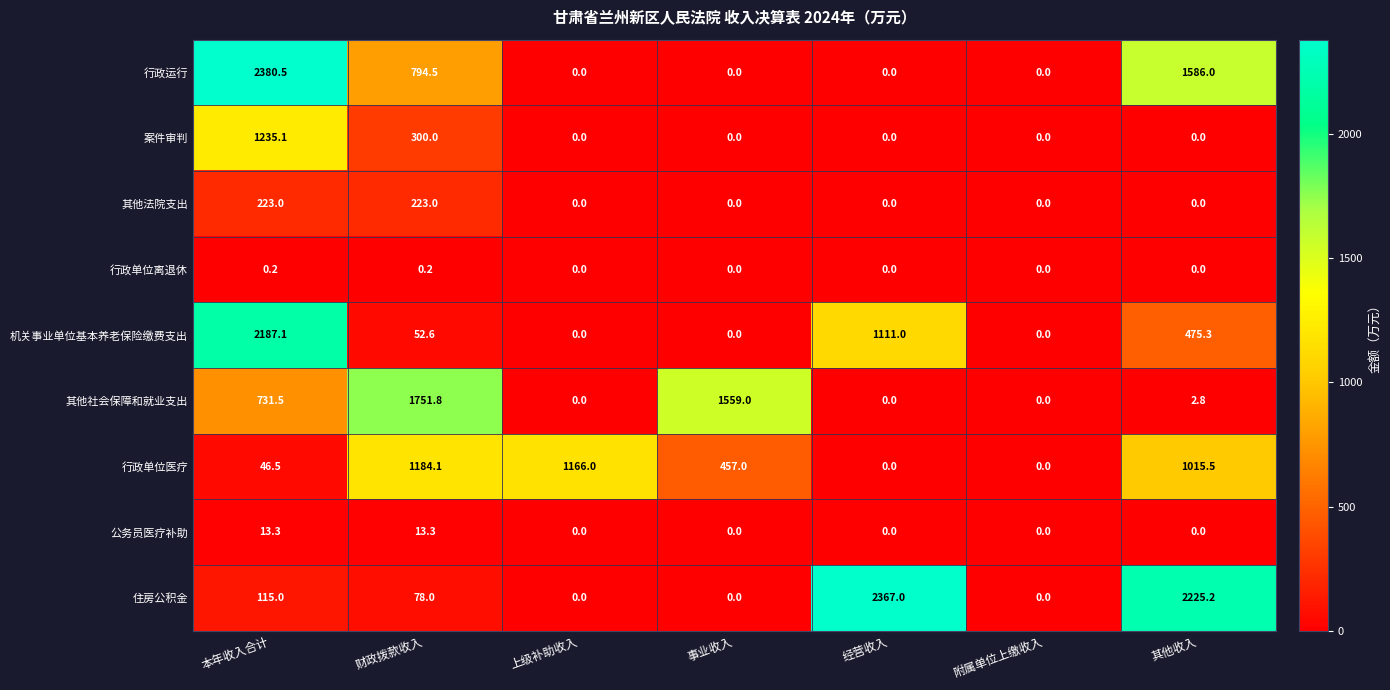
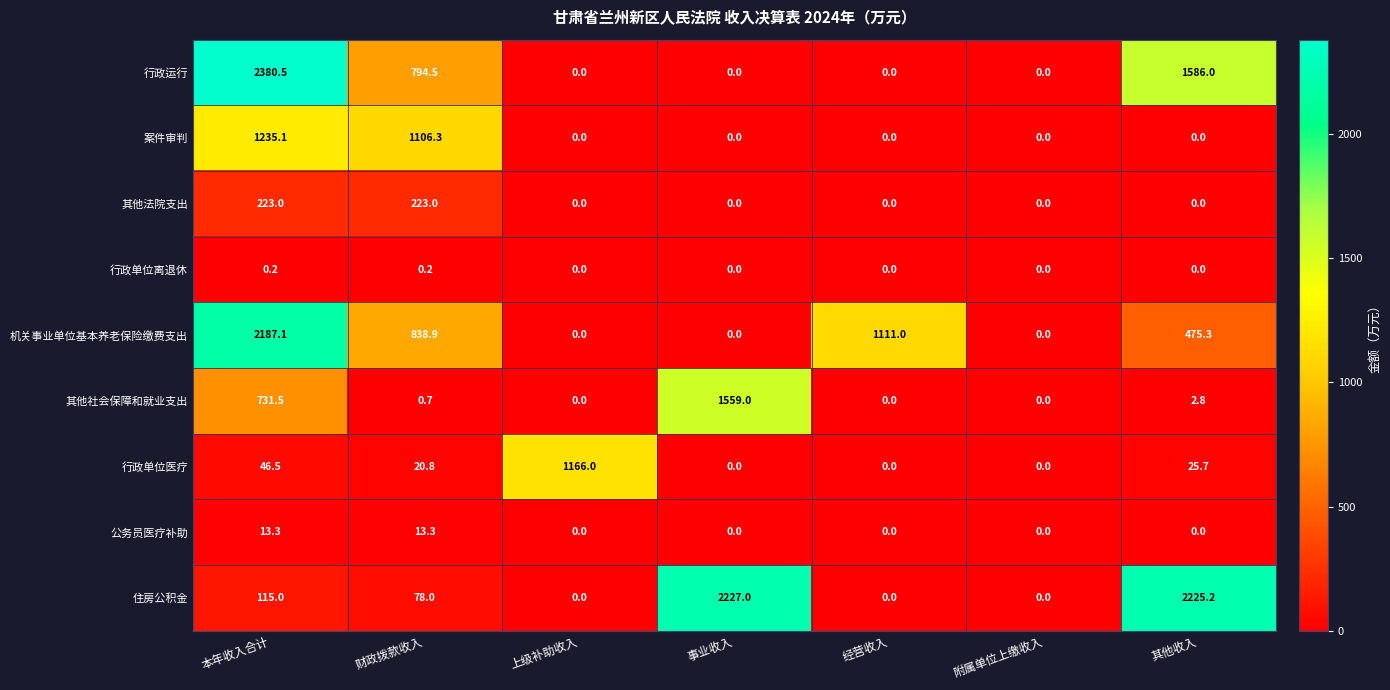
  {
    "行政运行": {
      "本年收入合计": 2380.5,
      "财政拨款收入": 794.5,
      "上级补助收入": 0.0,
      "事业收入": 0.0,
      "经营收入": 0.0,
      "附属单位上缴收入": 0.0,
      "其他收入": 1586.0
    },
    "案件审判": {
      "本年收入合计": 1235.1,
-     "财政拨款收入": 300.0,
+     "财政拨款收入": 1106.3,
      "上级补助收入": 0.0,
      "事业收入": 0.0,
      "经营收入": 0.0,
      "附属单位上缴收入": 0.0,
      "其他收入": 0.0
    },
    "其他法院支出": {
      "本年收入合计": 223.0,
      "财政拨款收入": 223.0,
      "上级补助收入": 0.0,
      "事业收入": 0.0,
      "经营收入": 0.0,
      "附属单位上缴收入": 0.0,
      "其他收入": 0.0
    },
    "行政单位离退休": {
      "本年收入合计": 0.2,
      "财政拨款收入": 0.2,
      "上级补助收入": 0.0,
      "事业收入": 0.0,
      "经营收入": 0.0,
      "附属单位上缴收入": 0.0,
      "其他收入": 0.0
    },
    "机关事业单位基本养老保险缴费支出": {
      "本年收入合计": 2187.1,
-     "财政拨款收入": 52.6,
+     "财政拨款收入": 838.9,
      "上级补助收入": 0.0,
      "事业收入": 0.0,
      "经营收入": 1111.0,
      "附属单位上缴收入": 0.0,
      "其他收入": 475.3
    },
    "其他社会保障和就业支出": {
      "本年收入合计": 731.5,
-     "财政拨款收入": 1751.8,
+     "财政拨款收入": 0.7,
      "上级补助收入": 0.0,
      "事业收入": 1559.0,
      "经营收入": 0.0,
      "附属单位上缴收入": 0.0,
      "其他收入": 2.8
    },
    "行政单位医疗": {
      "本年收入合计": 46.5,
-     "财政拨款收入": 1184.1,
+     "财政拨款收入": 20.8,
      "上级补助收入": 1166.0,
-     "事业收入": 457.0,
+     "事业收入": 0.0,
      "经营收入": 0.0,
      "附属单位上缴收入": 0.0,
-     "其他收入": 1015.5
+     "其他收入": 25.7
    },
    "公务员医疗补助": {
      "本年收入合计": 13.3,
      "财政拨款收入": 13.3,
      "上级补助收入": 0.0,
      "事业收入": 0.0,
      "经营收入": 0.0,
      "附属单位上缴收入": 0.0,
      "其他收入": 0.0
    },
    "住房公积金": {
      "本年收入合计": 115.0,
      "财政拨款收入": 78.0,
      "上级补助收入": 0.0,
-     "事业收入": 0.0,
-     "经营收入": 2367.0,
+     "事业收入": 2227.0,
+     "经营收入": 0.0,
      "附属单位上缴收入": 0.0,
      "其他收入": 2225.2
    }
  }
